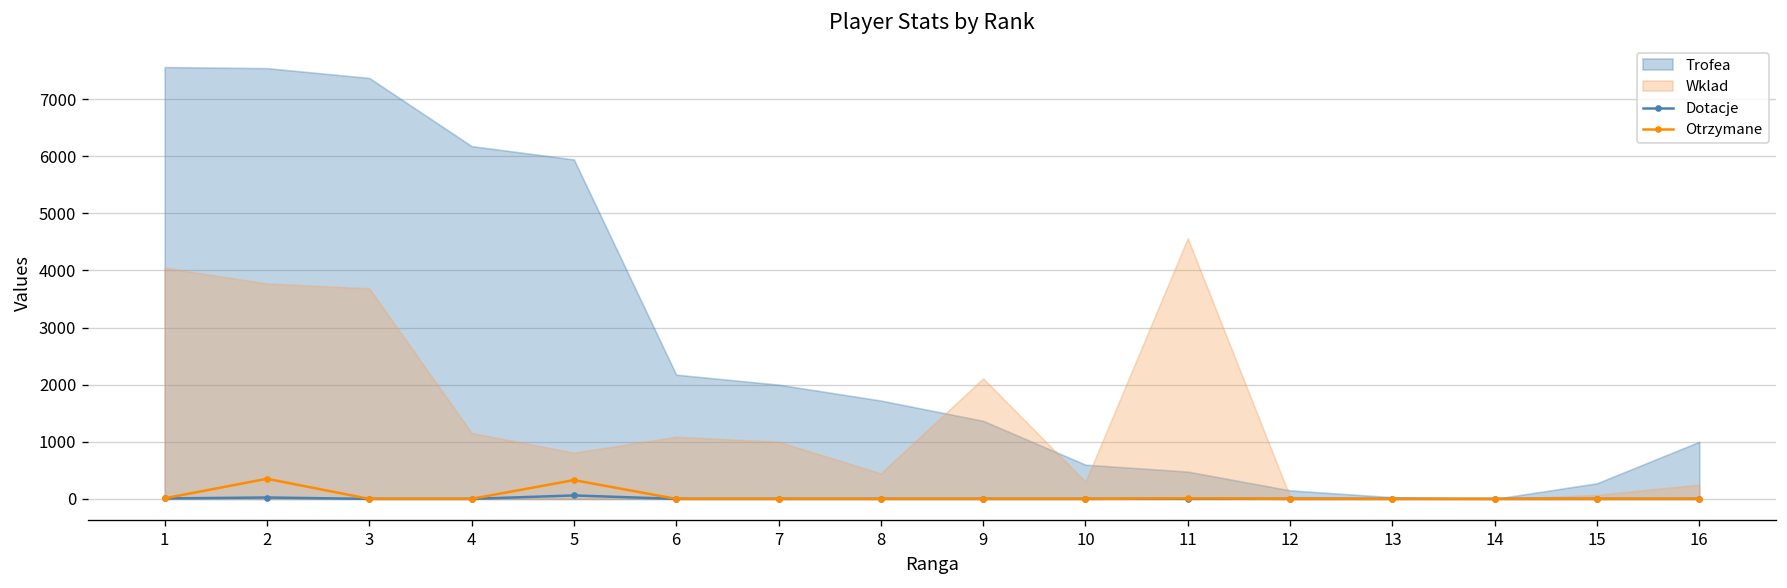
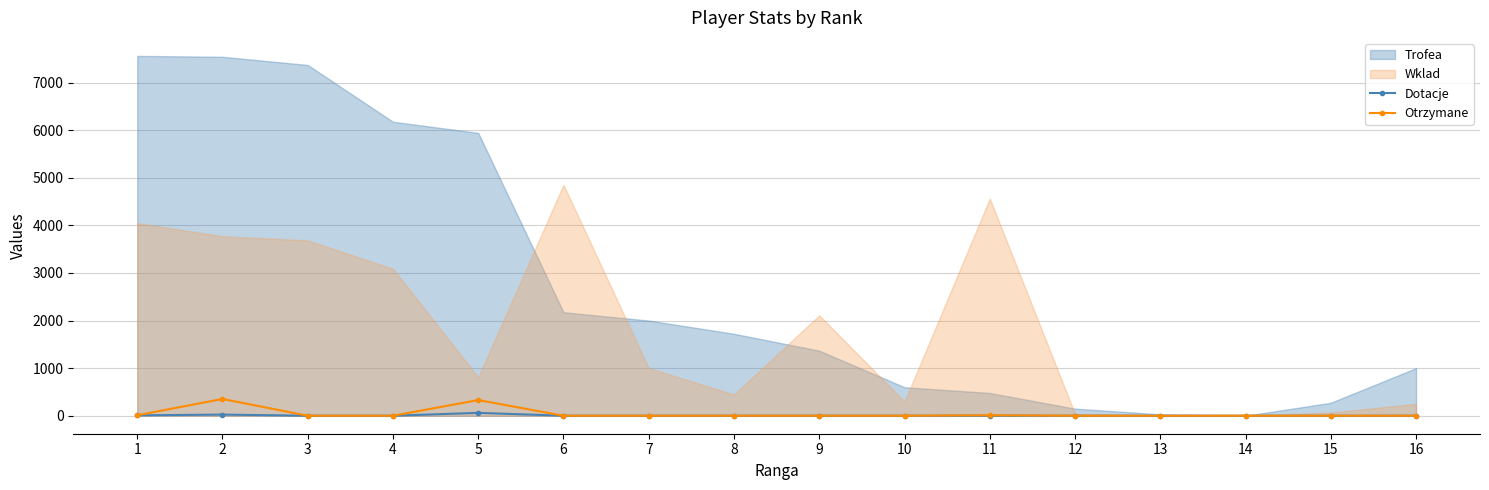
  {
    "Wklad": {
      "1": 4000,
      "2": 3800,
      "3": 3700,
-     "4": 1200,
+     "4": 3100,
      "5": 800,
-     "6": 1100,
+     "6": 4900,
      "7": 1000,
      "8": 400,
      "9": 2100,
      "10": 300,
      "11": 4600,
      "15": 100,
      "16": 300
    },
    "Otrzymane": {
      "2": 400,
      "5": 300
    }
  }
